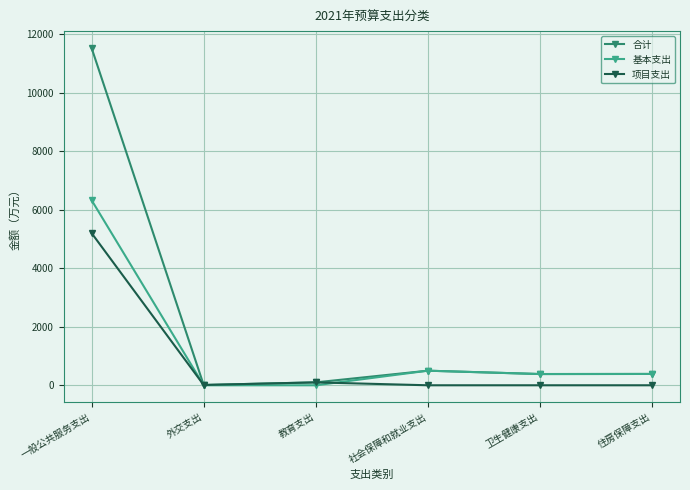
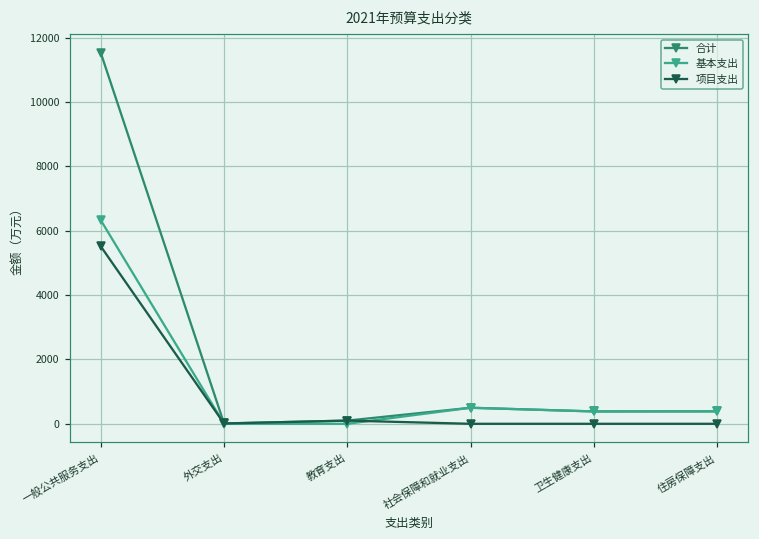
  {
    "项目支出": {
-     "一般公共服务支出": 5200,
+     "一般公共服务支出": 5500,
      "社会保障和就业支出": 0,
      "卫生健康支出": 0,
      "住房保障支出": 0
    }
  }
